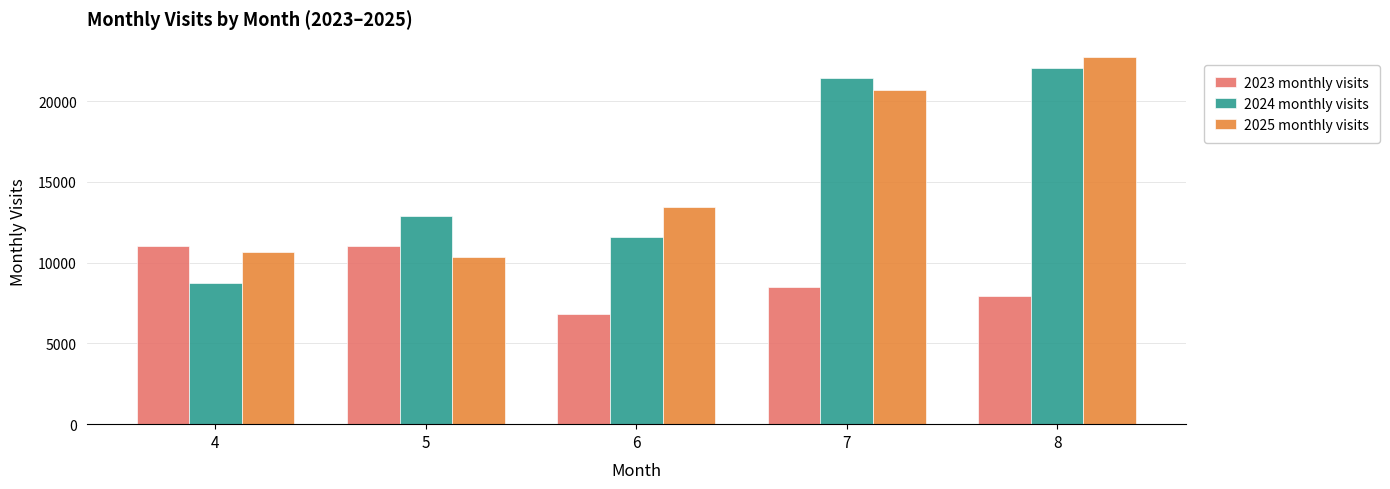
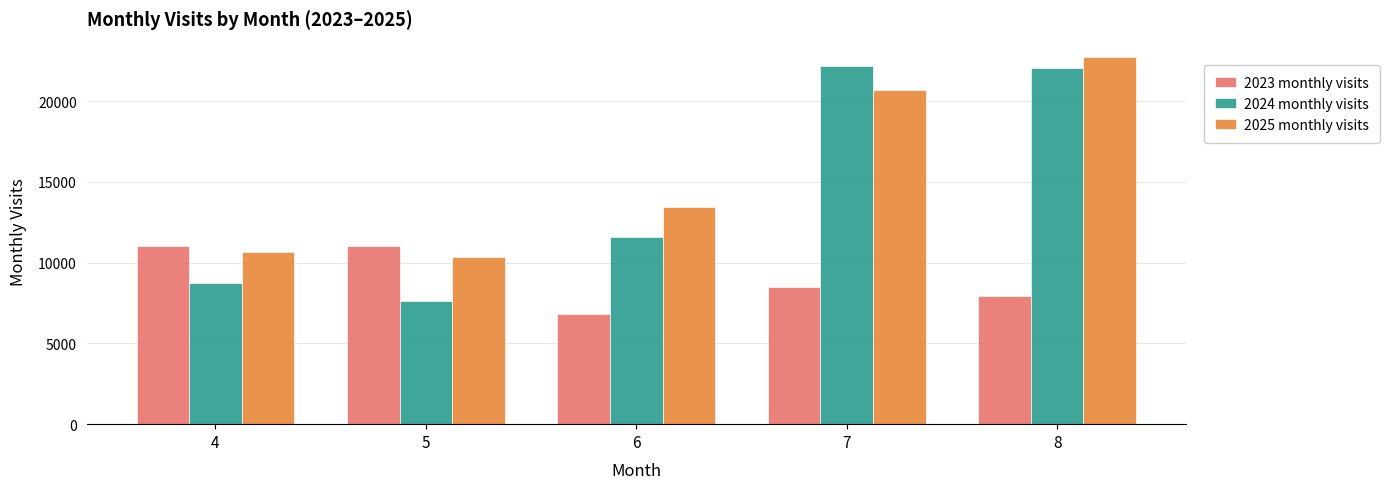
  {
    "2024 monthly visits": {
      "4": 8700,
-     "5": 12900,
+     "5": 7600,
      "6": 11600,
-     "7": 21400,
+     "7": 22200,
      "8": 22100
    }
  }
